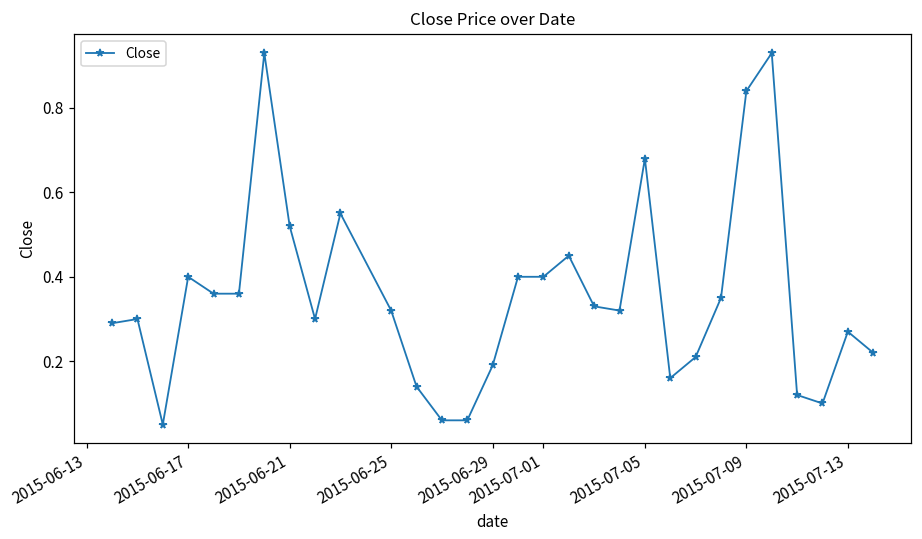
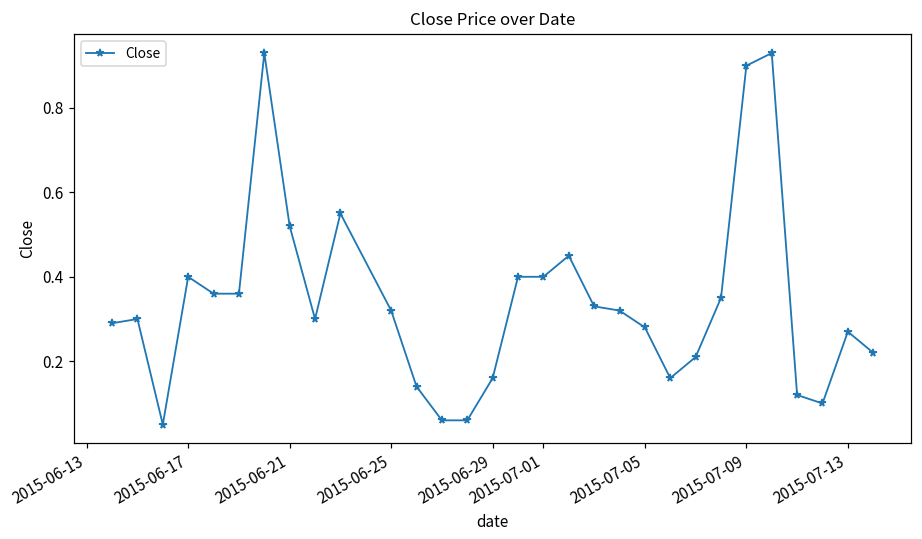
  {
    "2015-06-17": 0.40,
    "2015-06-21": 0.52,
    "2015-06-25": 0.32,
-   "2015-06-29": 0.19,
+   "2015-06-29": 0.16,
    "2015-07-01": 0.40,
-   "2015-07-05": 0.68,
-   "2015-07-09": 0.84,
+   "2015-07-05": 0.28,
+   "2015-07-09": 0.90,
    "2015-07-13": 0.27
  }
